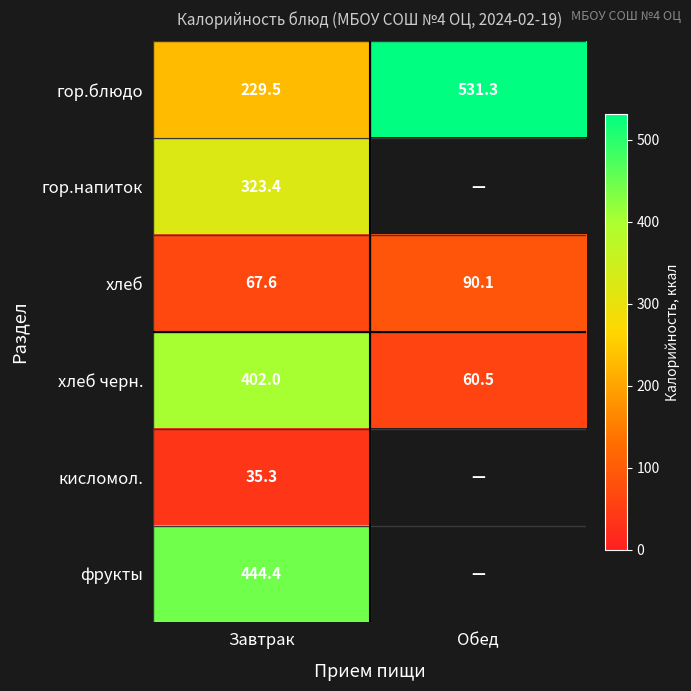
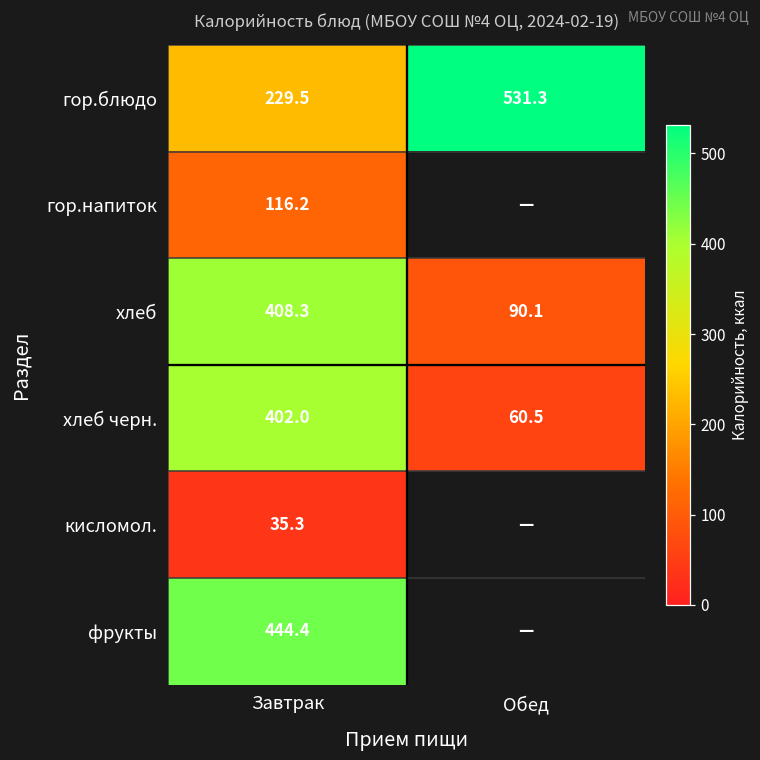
  {
    "гор.блюдо": {
      "Завтрак": 229.5,
      "Обед": 531.3
    },
    "гор.напиток": {
-     "Завтрак": 323.4
+     "Завтрак": 116.2
    },
    "хлеб": {
-     "Завтрак": 67.6,
+     "Завтрак": 408.3,
      "Обед": 90.1
    },
    "хлеб черн.": {
      "Завтрак": 402.0,
      "Обед": 60.5
    },
    "кисломол.": {
      "Завтрак": 35.3
    },
    "фрукты": {
      "Завтрак": 444.4
    }
  }
